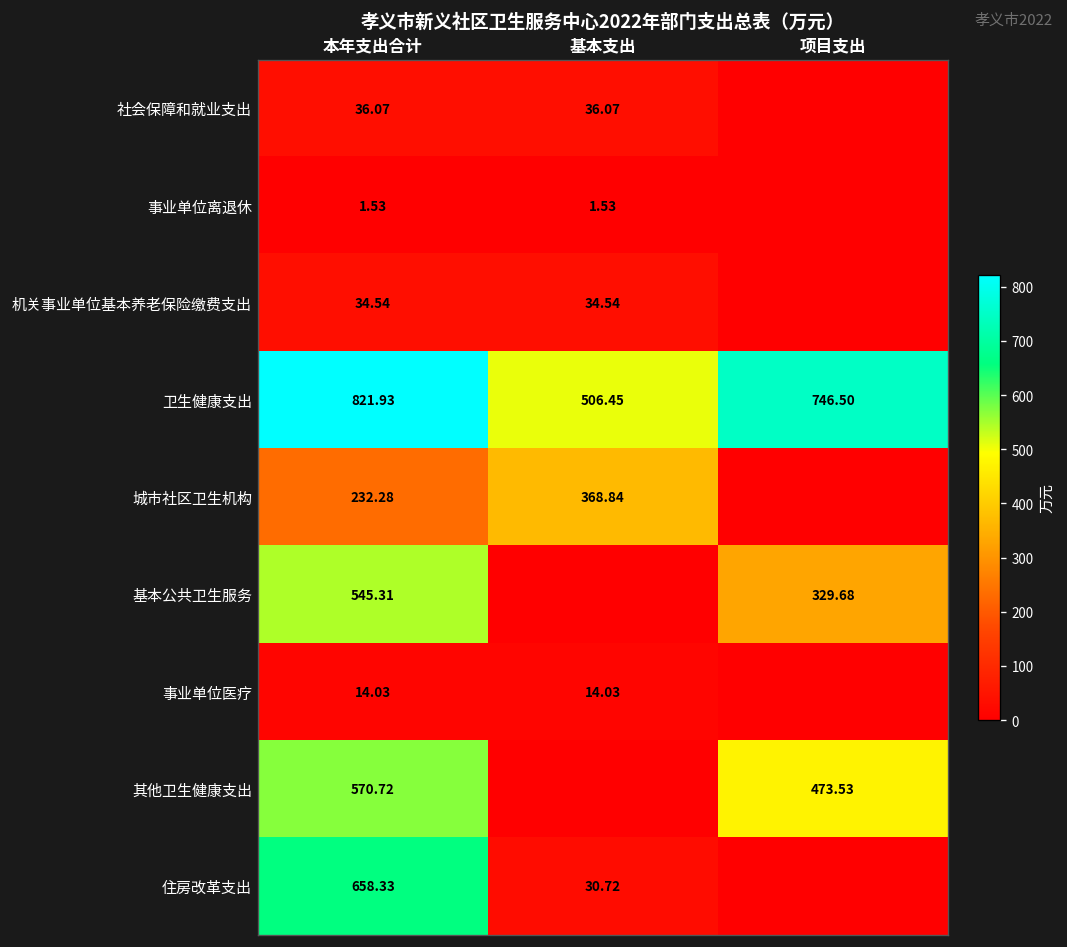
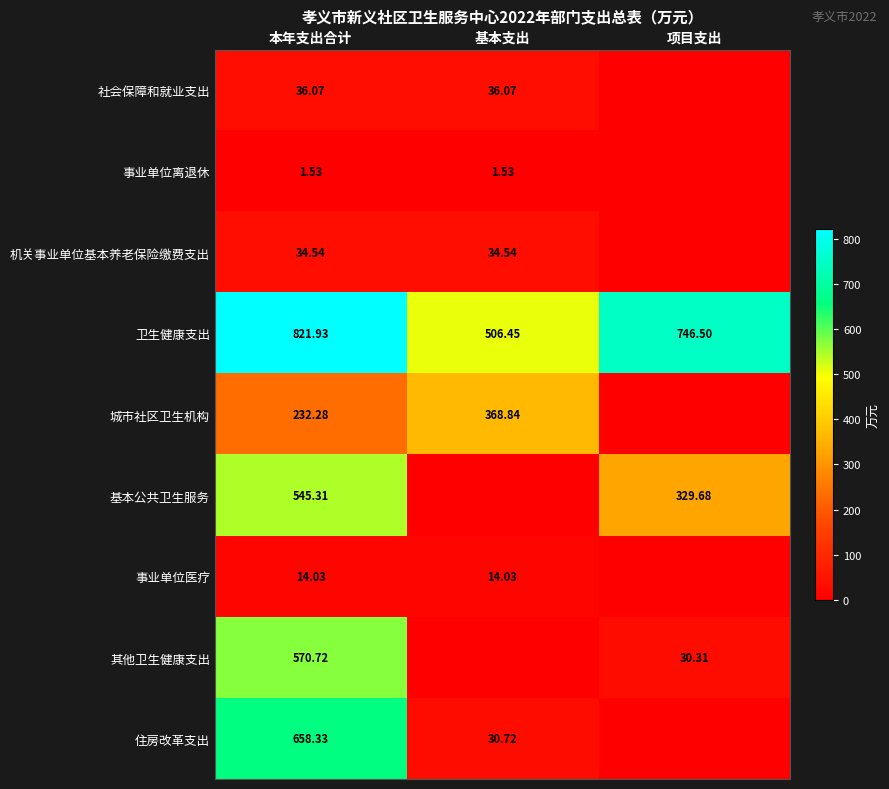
  {
    "社会保障和就业支出": {
      "本年支出合计": 36.07,
      "基本支出": 36.07
    },
    "事业单位离退休": {
      "本年支出合计": 1.53,
      "基本支出": 1.53
    },
    "机关事业单位基本养老保险缴费支出": {
      "本年支出合计": 34.54,
      "基本支出": 34.54
    },
    "卫生健康支出": {
      "本年支出合计": 821.93,
      "基本支出": 506.45,
      "项目支出": 746.50
    },
    "城市社区卫生机构": {
      "本年支出合计": 232.28,
      "基本支出": 368.84
    },
    "基本公共卫生服务": {
      "本年支出合计": 545.31,
      "项目支出": 329.68
    },
    "事业单位医疗": {
      "本年支出合计": 14.03,
      "基本支出": 14.03
    },
    "其他卫生健康支出": {
      "本年支出合计": 570.72,
-     "项目支出": 473.53
+     "项目支出": 30.31
    },
    "住房改革支出": {
      "本年支出合计": 658.33,
      "基本支出": 30.72
    }
  }
